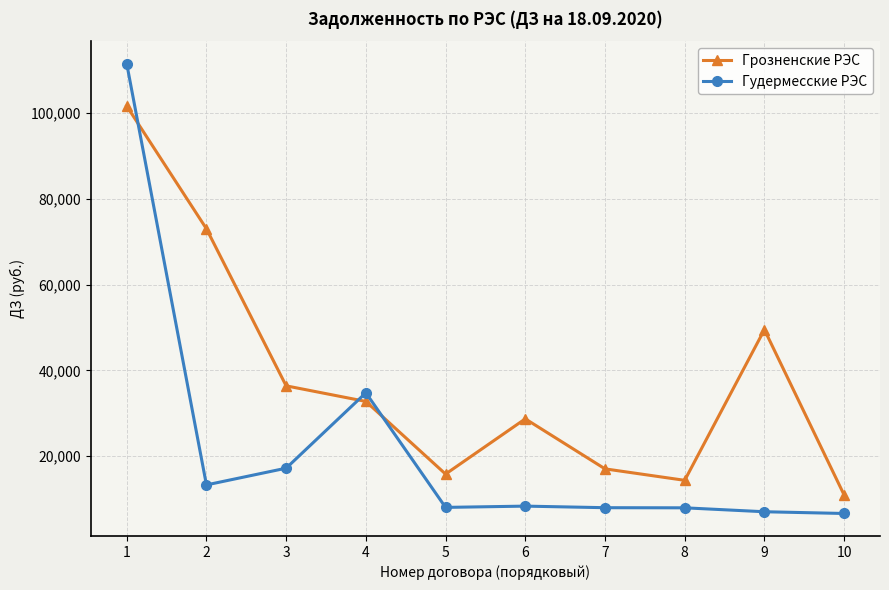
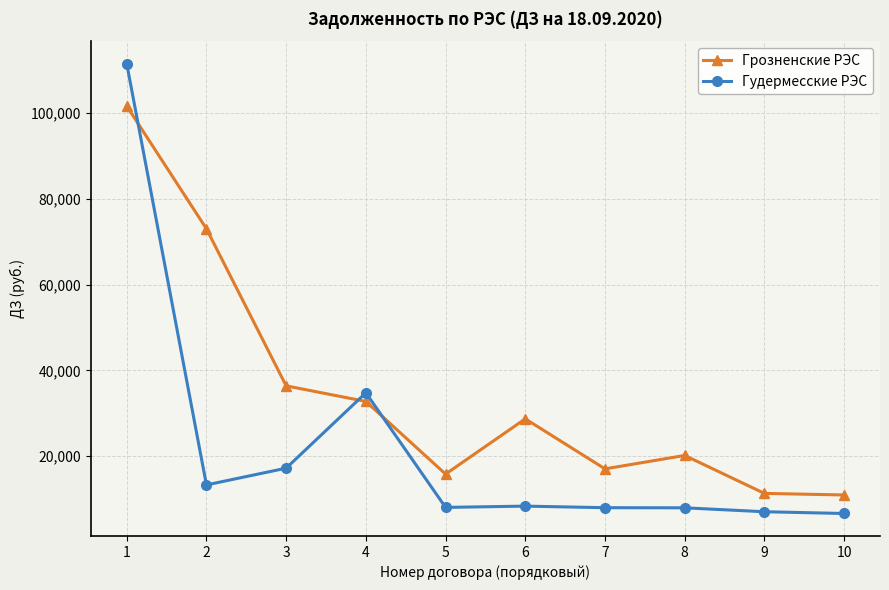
  {
    "Грозненские РЭС": {
      "1": "102,000",
      "2": "73,000",
      "3": "36,000",
      "4": "33,000",
      "5": "16,000",
      "6": "29,000",
      "7": "17,000",
-     "8": "14,000",
-     "9": "49,000",
+     "8": "20,000",
+     "9": "11,000",
      "10": "11,000"
    },
    "Гудермесские РЭС": {
      "1": "112,000",
      "2": "13,000",
      "3": "17,000",
      "4": "35,000",
      "5": "8,000",
      "6": "8,000",
      "7": "8,000",
      "8": "8,000",
      "9": "7,000",
      "10": "7,000"
    }
  }
